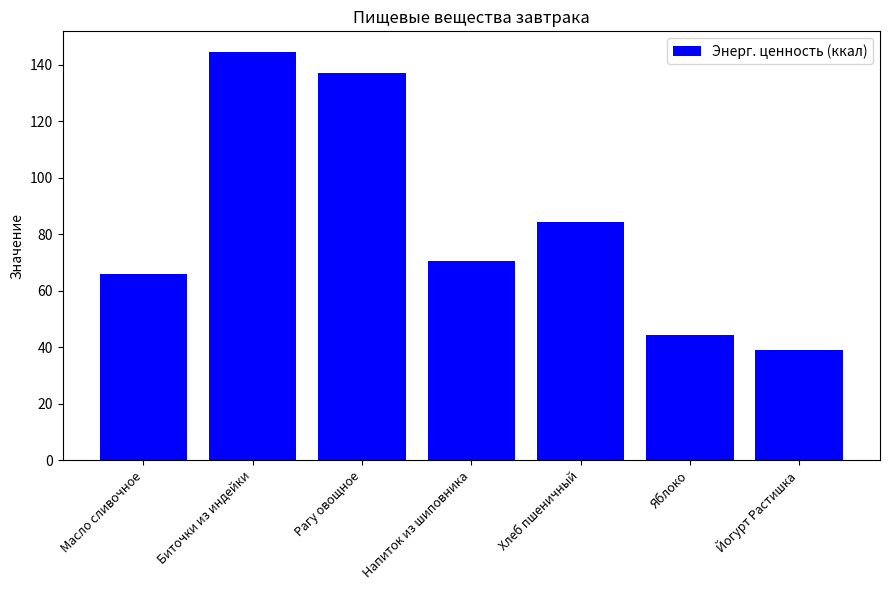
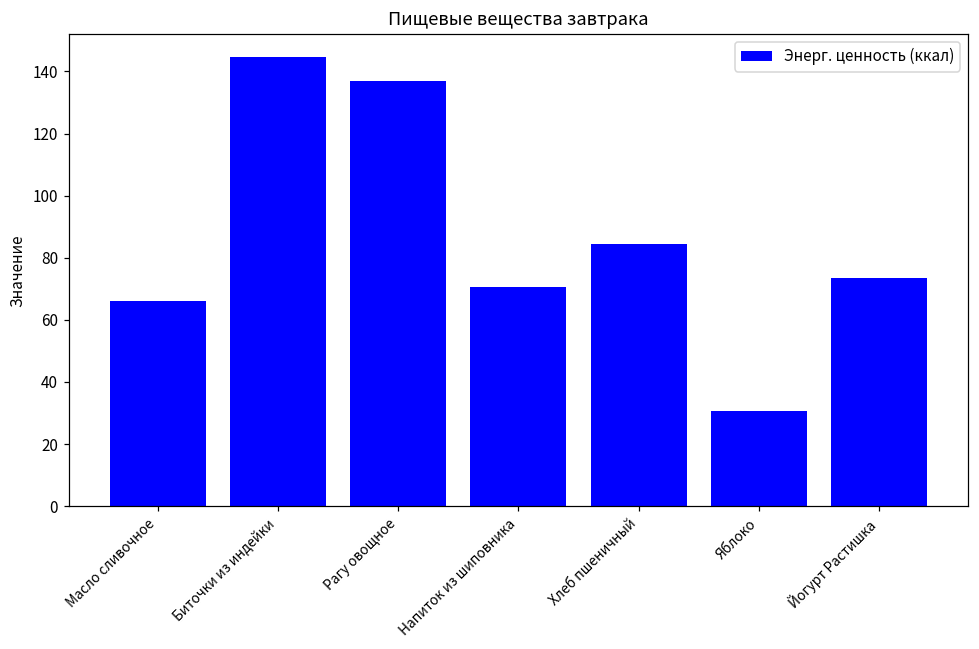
  {
    "Масло сливочное": 66,
    "Биточки из индейки": 145,
    "Рагу овощное": 137,
    "Напиток из шиповника": 71,
    "Хлеб пшеничный": 84,
-   "Яблоко": 44,
-   "Йогурт Растишка": 39
+   "Яблоко": 31,
+   "Йогурт Растишка": 73
  }
